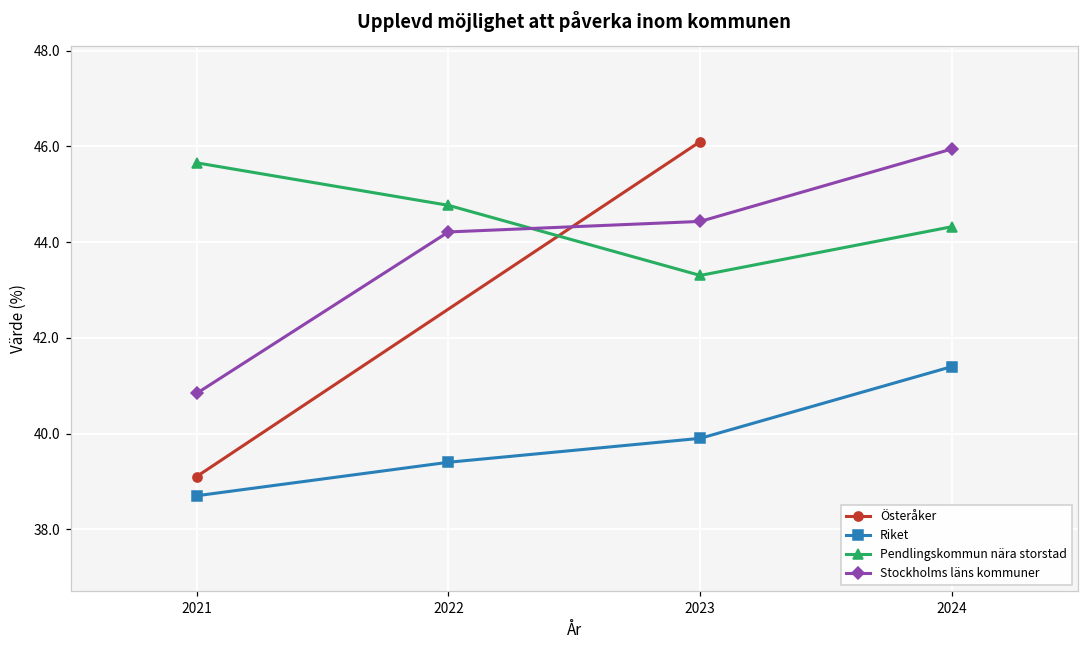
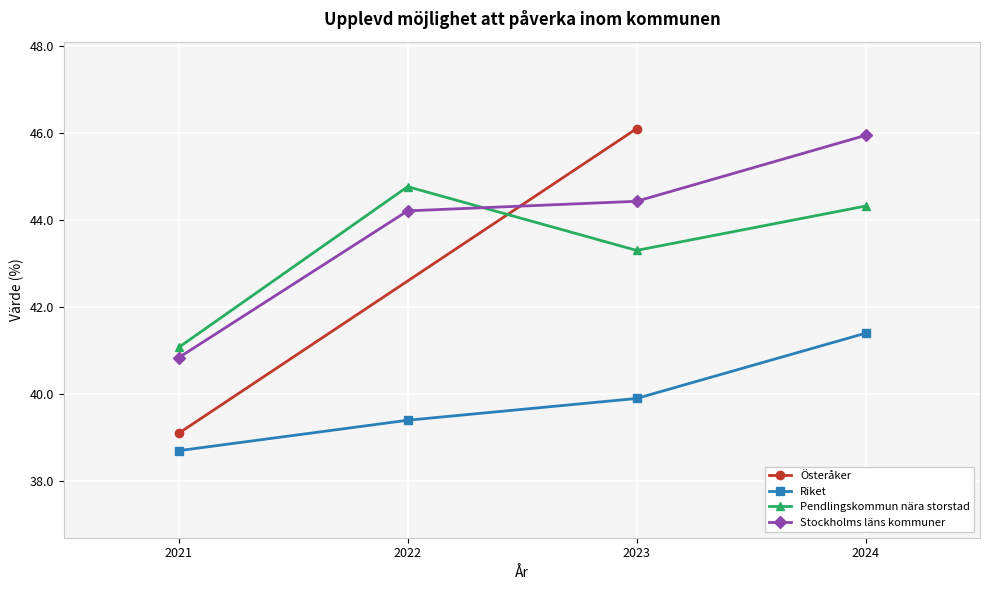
  {
    "Österåker": {
      "2021": 39.1,
      "2023": 46.1
    },
    "Riket": {
      "2021": 38.7,
      "2022": 39.4,
      "2023": 39.9,
      "2024": 41.4
    },
    "Pendlingskommun nära storstad": {
-     "2021": 45.7,
+     "2021": 41.1,
      "2022": 44.8,
      "2023": 43.3,
      "2024": 44.3
    },
    "Stockholms läns kommuner": {
      "2021": 40.8,
      "2022": 44.2,
      "2023": 44.4,
      "2024": 45.9
    }
  }
